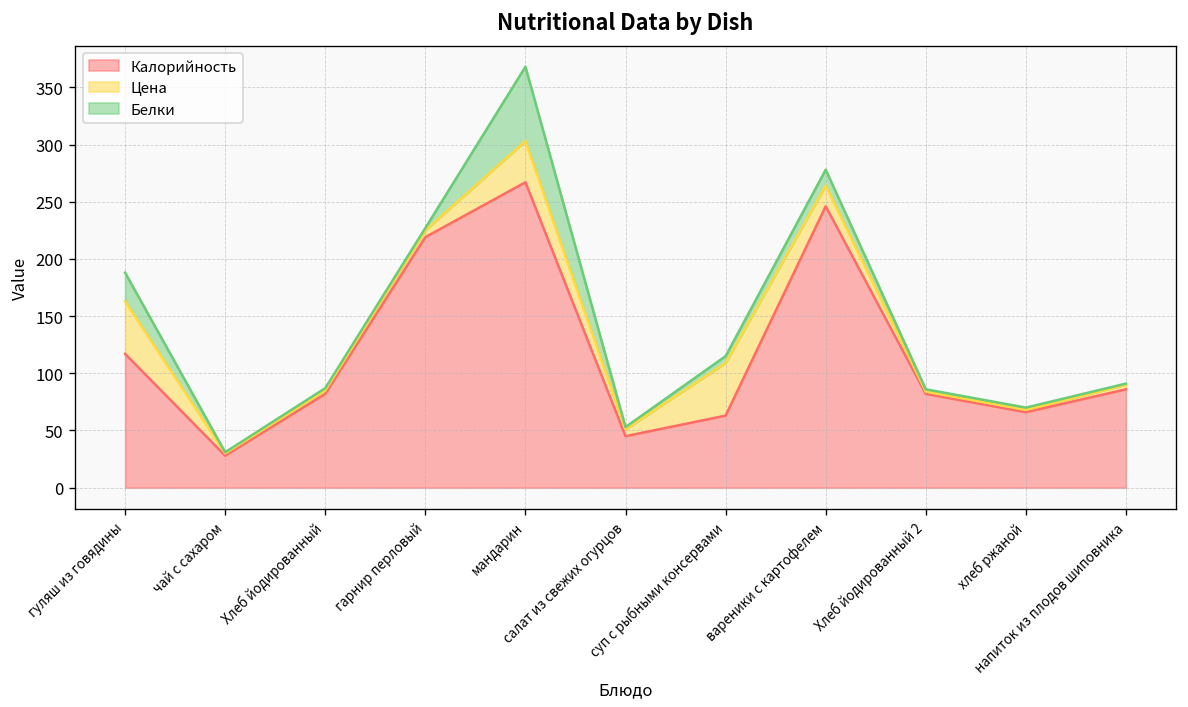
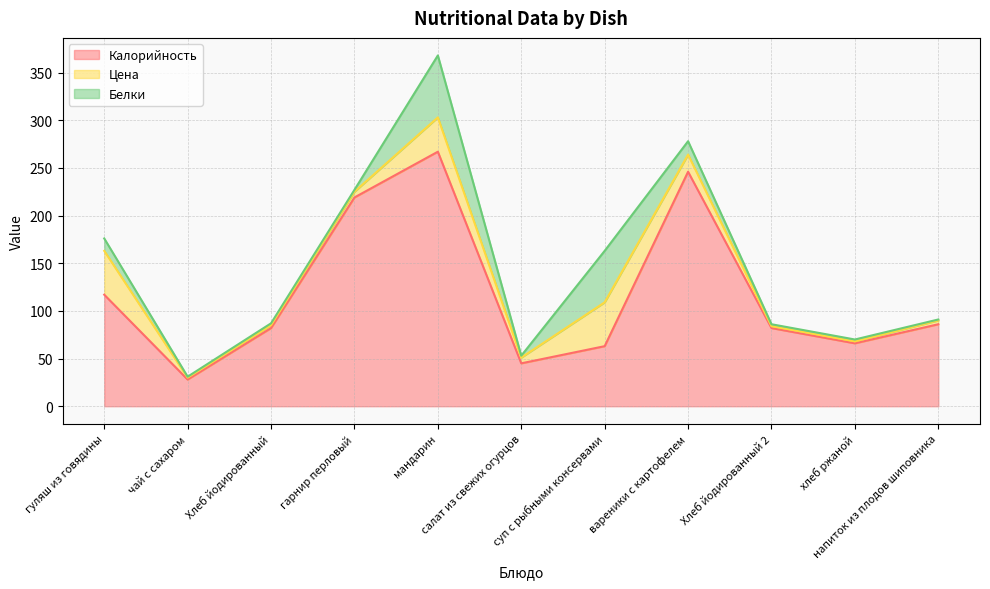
  {
    "Калорийность": {
      "гуляш из говядины": 120,
      "Хлеб йодированный": 80,
      "гарнир перловый": 220,
      "мандарин": 270,
      "салат из свежих огурцов": 50,
      "суп с рыбными консервами": 60,
      "вареники с картофелем": 250,
      "напиток из плодов шиповника": 90
    },
    "Цена": {
      "гуляш из говядины": 50,
      "мандарин": 40,
      "суп с рыбными консервами": 50,
      "вареники с картофелем": 20
    },
    "Белки": {
-     "гуляш из говядины": 30,
+     "гуляш из говядины": 10,
      "мандарин": 70,
-     "суп с рыбными консервами": 10,
+     "суп с рыбными консервами": 50,
      "вареники с картофелем": 10
    }
  }
